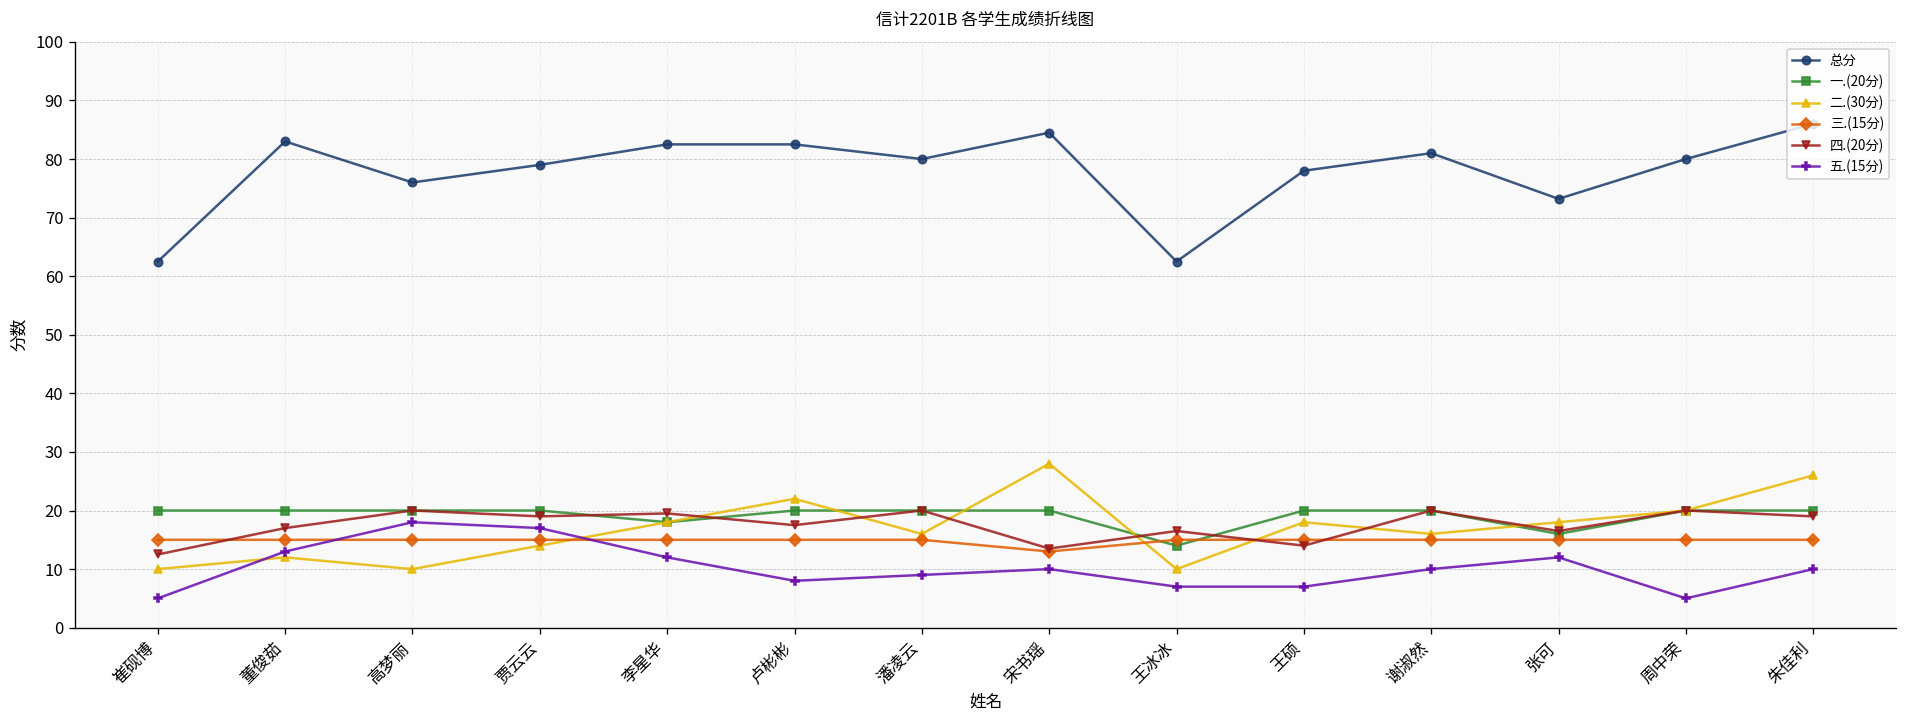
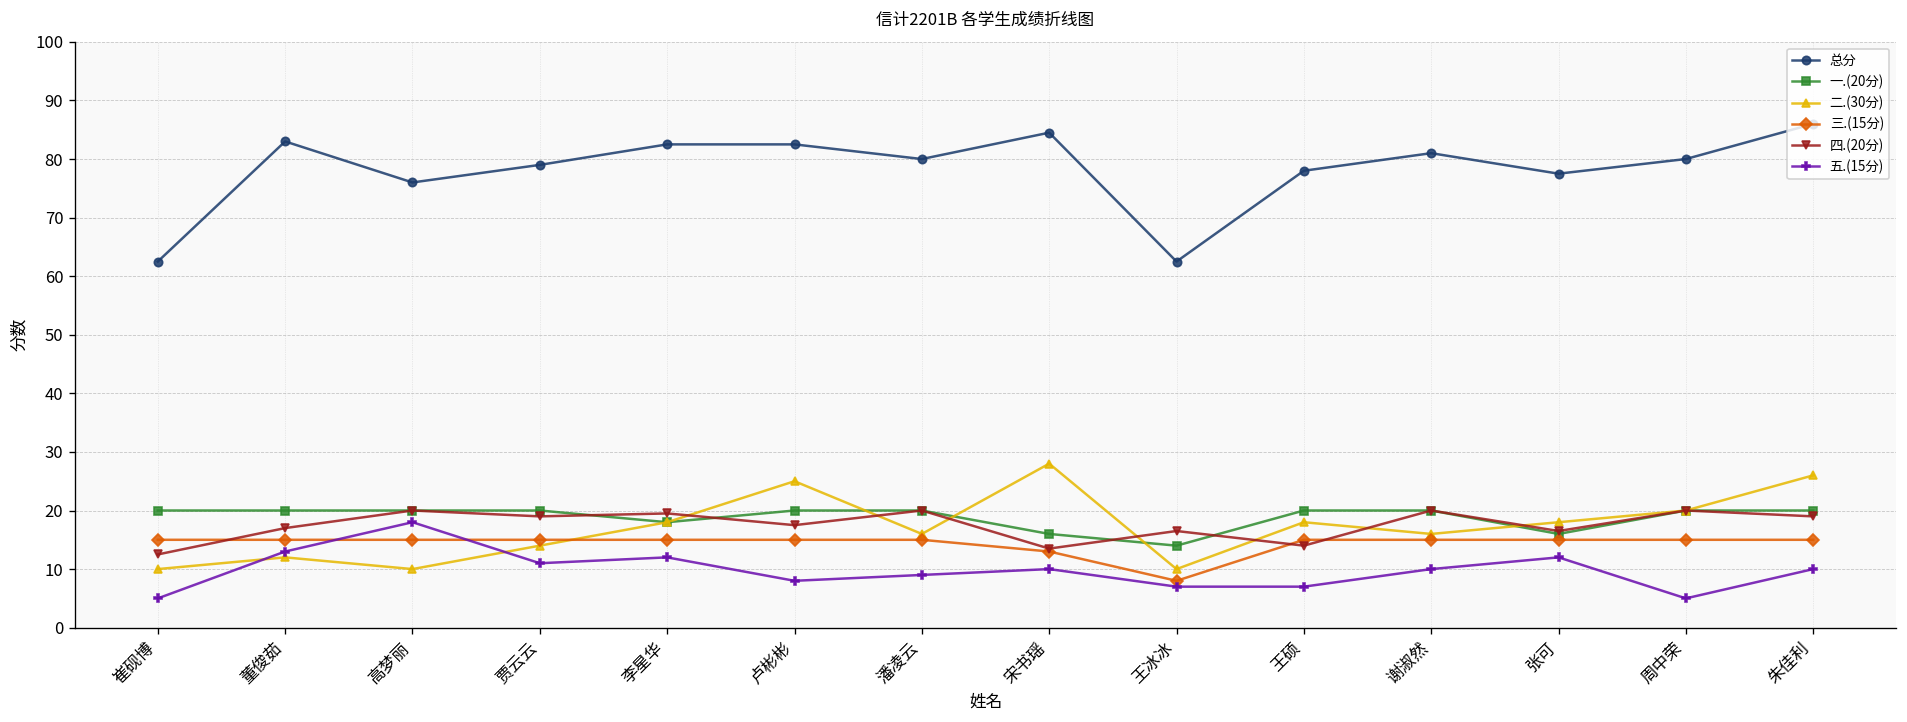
  {
    "总分": {
      "崔砚博": 63,
      "董俊茹": 83,
      "高梦丽": 76,
      "贾云云": 79,
      "李星华": 83,
      "卢彬彬": 83,
      "潘凌云": 80,
      "宋书瑶": 85,
      "王冰冰": 63,
      "王硕": 78,
      "谢淑然": 81,
-     "张可": 73,
+     "张可": 78,
      "周中荣": 80
    },
    "一.(20分)": {
      "崔砚博": 20,
      "董俊茹": 20,
      "贾云云": 20,
      "卢彬彬": 20,
-     "宋书瑶": 20,
+     "宋书瑶": 16,
      "王冰冰": 14,
      "王硕": 20,
      "朱佳利": 20
    },
    "二.(30分)": {
      "崔砚博": 10,
      "董俊茹": 12,
      "高梦丽": 10,
      "贾云云": 14,
-     "卢彬彬": 22,
+     "卢彬彬": 25,
      "潘凌云": 16,
      "宋书瑶": 28,
      "王冰冰": 10,
      "王硕": 18,
      "谢淑然": 16,
      "张可": 18,
      "朱佳利": 26
    },
    "三.(15分)": {
      "崔砚博": 15,
      "董俊茹": 15,
      "高梦丽": 15,
      "贾云云": 15,
      "李星华": 15,
      "卢彬彬": 15,
      "潘凌云": 15,
-     "王冰冰": 15,
+     "王冰冰": 8,
      "王硕": 15,
      "谢淑然": 15,
      "张可": 15,
      "周中荣": 15,
      "朱佳利": 15
    },
    "四.(20分)": {
      "崔砚博": 13,
      "董俊茹": 17,
      "贾云云": 19,
      "李星华": 20,
      "卢彬彬": 18,
      "王冰冰": 17,
      "王硕": 14,
      "朱佳利": 19
    },
    "五.(15分)": {
      "崔砚博": 5,
      "董俊茹": 13,
      "高梦丽": 18,
-     "贾云云": 17,
+     "贾云云": 11,
      "李星华": 12,
      "卢彬彬": 8,
      "潘凌云": 9,
      "宋书瑶": 10,
      "王冰冰": 7,
      "王硕": 7,
      "谢淑然": 10,
      "张可": 12,
      "周中荣": 5,
      "朱佳利": 10
    }
  }
